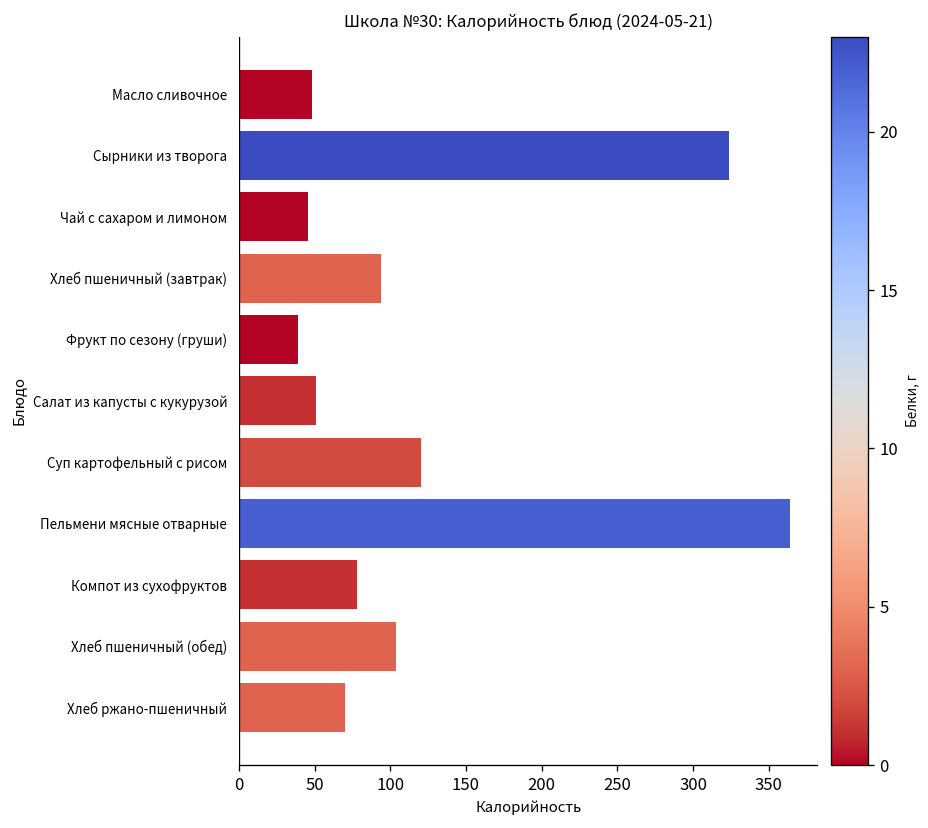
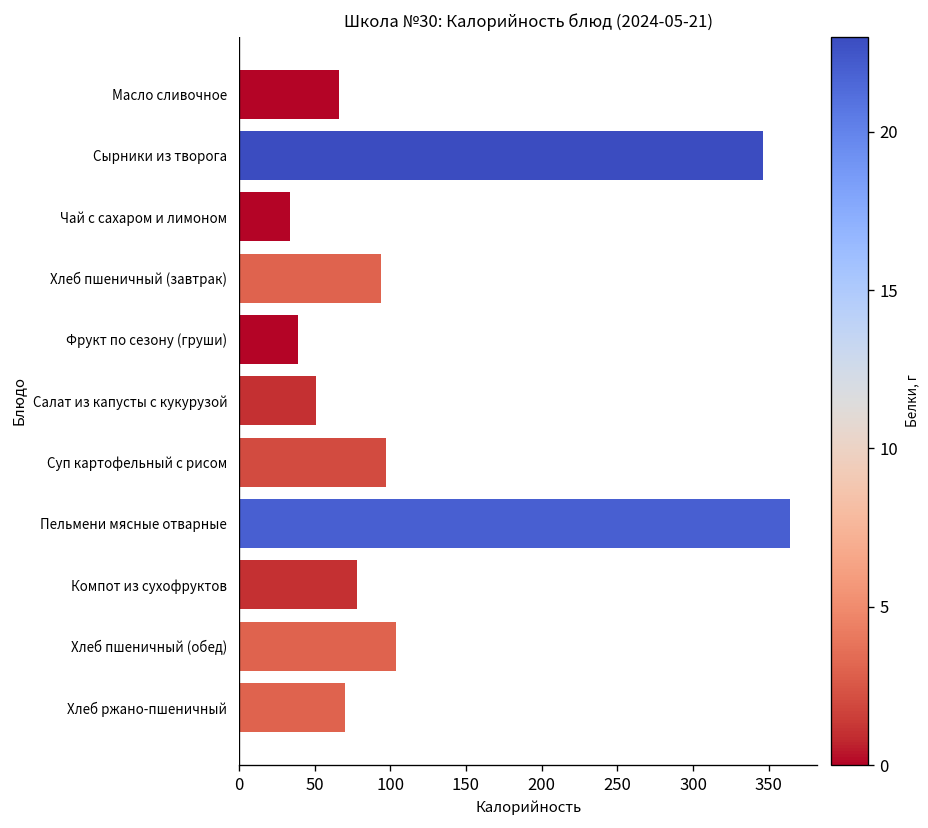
  {
-   "Масло сливочное": 48,
-   "Сырники из творога": 324,
-   "Чай с сахаром и лимоном": 46,
+   "Масло сливочное": 66,
+   "Сырники из творога": 346,
+   "Чай с сахаром и лимоном": 34,
    "Хлеб пшеничный (завтрак)": 94,
    "Фрукт по сезону (груши)": 39,
    "Салат из капусты с кукурузой": 51,
-   "Суп картофельный с рисом": 120,
+   "Суп картофельный с рисом": 97,
    "Пельмени мясные отварные": 364,
    "Компот из сухофруктов": 78,
    "Хлеб пшеничный (обед)": 104,
    "Хлеб ржано-пшеничный": 70
  }
